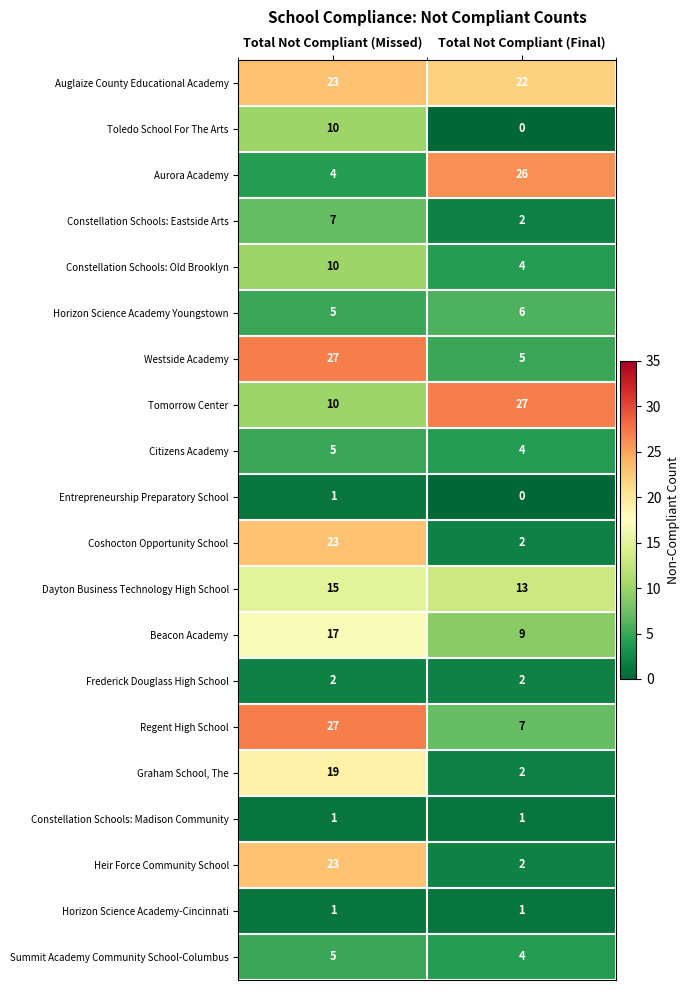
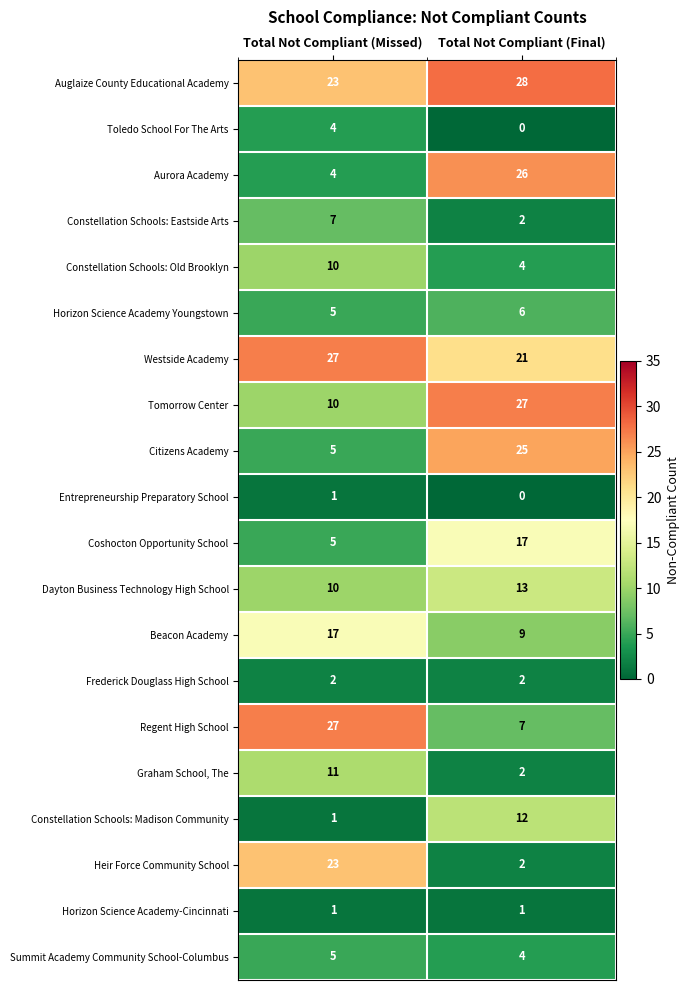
  {
    "Auglaize County Educational Academy": {
      "Total Not Compliant (Missed)": 23,
-     "Total Not Compliant (Final)": 22
+     "Total Not Compliant (Final)": 28
    },
    "Toledo School For The Arts": {
-     "Total Not Compliant (Missed)": 10,
+     "Total Not Compliant (Missed)": 4,
      "Total Not Compliant (Final)": 0
    },
    "Aurora Academy": {
      "Total Not Compliant (Missed)": 4,
      "Total Not Compliant (Final)": 26
    },
    "Constellation Schools: Eastside Arts": {
      "Total Not Compliant (Missed)": 7,
      "Total Not Compliant (Final)": 2
    },
    "Constellation Schools: Old Brooklyn": {
      "Total Not Compliant (Missed)": 10,
      "Total Not Compliant (Final)": 4
    },
    "Horizon Science Academy Youngstown": {
      "Total Not Compliant (Missed)": 5,
      "Total Not Compliant (Final)": 6
    },
    "Westside Academy": {
      "Total Not Compliant (Missed)": 27,
-     "Total Not Compliant (Final)": 5
+     "Total Not Compliant (Final)": 21
    },
    "Tomorrow Center": {
      "Total Not Compliant (Missed)": 10,
      "Total Not Compliant (Final)": 27
    },
    "Citizens Academy": {
      "Total Not Compliant (Missed)": 5,
-     "Total Not Compliant (Final)": 4
+     "Total Not Compliant (Final)": 25
    },
    "Entrepreneurship Preparatory School": {
      "Total Not Compliant (Missed)": 1,
      "Total Not Compliant (Final)": 0
    },
    "Coshocton Opportunity School": {
-     "Total Not Compliant (Missed)": 23,
-     "Total Not Compliant (Final)": 2
+     "Total Not Compliant (Missed)": 5,
+     "Total Not Compliant (Final)": 17
    },
    "Dayton Business Technology High School": {
-     "Total Not Compliant (Missed)": 15,
+     "Total Not Compliant (Missed)": 10,
      "Total Not Compliant (Final)": 13
    },
    "Beacon Academy": {
      "Total Not Compliant (Missed)": 17,
      "Total Not Compliant (Final)": 9
    },
    "Frederick Douglass High School": {
      "Total Not Compliant (Missed)": 2,
      "Total Not Compliant (Final)": 2
    },
    "Regent High School": {
      "Total Not Compliant (Missed)": 27,
      "Total Not Compliant (Final)": 7
    },
    "Graham School, The": {
-     "Total Not Compliant (Missed)": 19,
+     "Total Not Compliant (Missed)": 11,
      "Total Not Compliant (Final)": 2
    },
    "Constellation Schools: Madison Community": {
      "Total Not Compliant (Missed)": 1,
-     "Total Not Compliant (Final)": 1
+     "Total Not Compliant (Final)": 12
    },
    "Heir Force Community School": {
      "Total Not Compliant (Missed)": 23,
      "Total Not Compliant (Final)": 2
    },
    "Horizon Science Academy-Cincinnati": {
      "Total Not Compliant (Missed)": 1,
      "Total Not Compliant (Final)": 1
    },
    "Summit Academy Community School-Columbus": {
      "Total Not Compliant (Missed)": 5,
      "Total Not Compliant (Final)": 4
    }
  }
